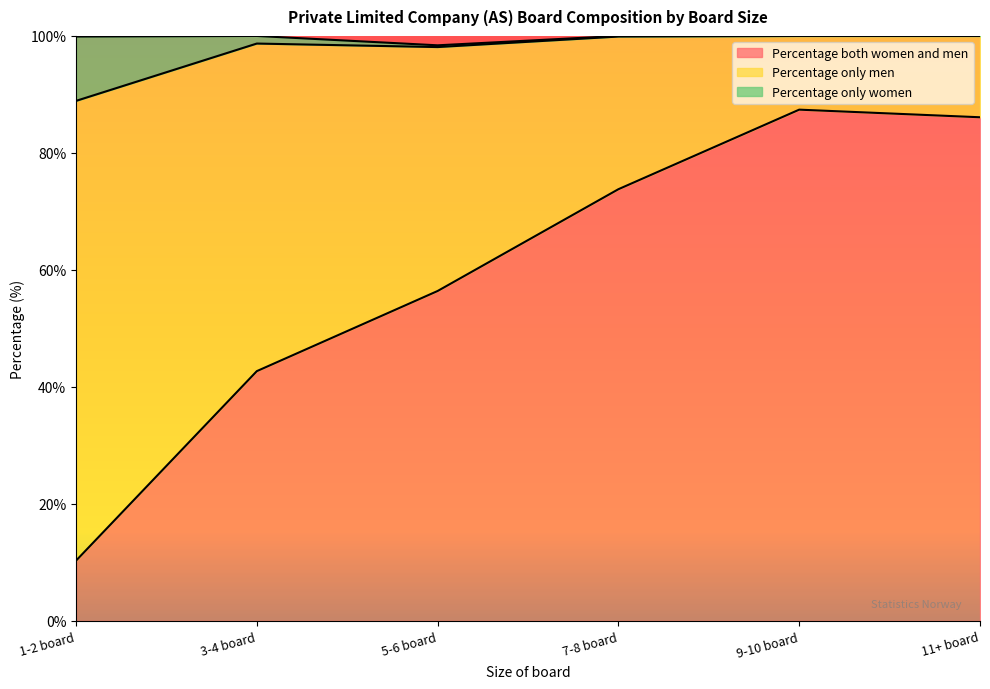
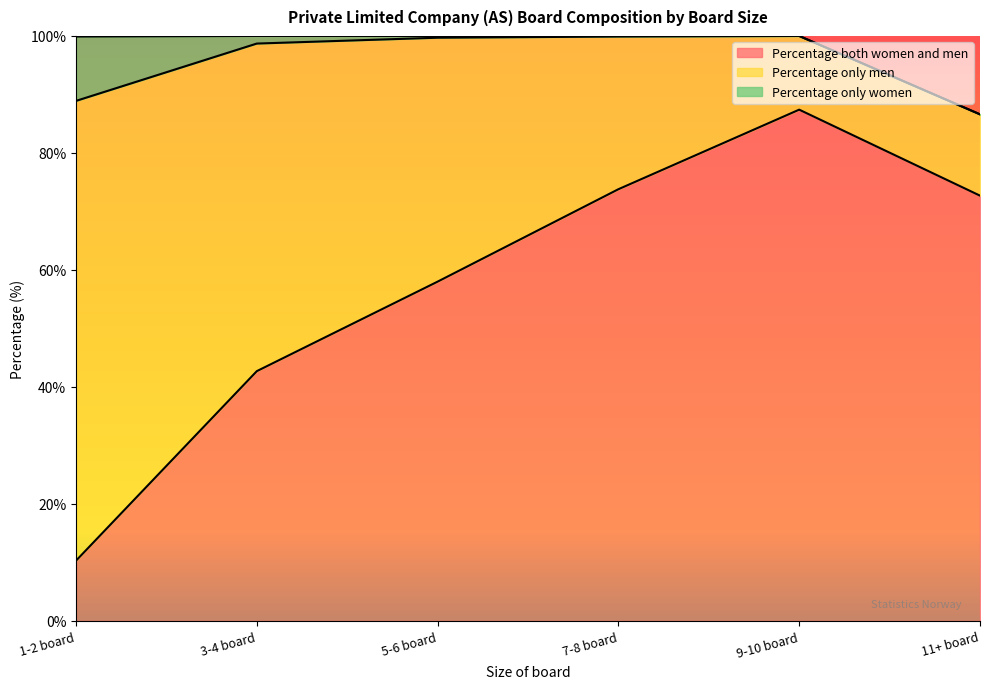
  {
    "Percentage both women and men": {
      "1-2 board": "10%",
      "3-4 board": "43%",
-     "5-6 board": "56%",
+     "5-6 board": "58%",
      "7-8 board": "74%",
      "9-10 board": "87%",
-     "11+ board": "86%"
+     "11+ board": "73%"
    },
    "Percentage only men": {
      "1-2 board": "79%",
      "3-4 board": "56%"
    },
    "Percentage only women": {
      "1-2 board": "11%",
      "3-4 board": "1%"
    }
  }
